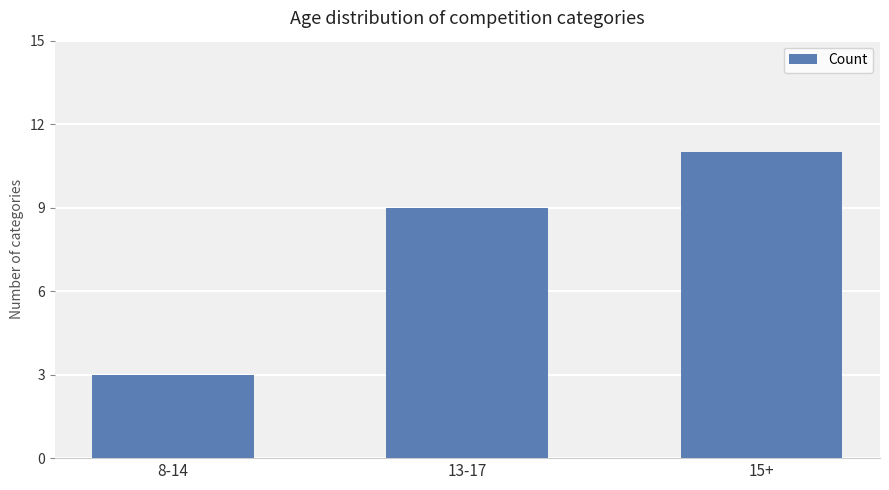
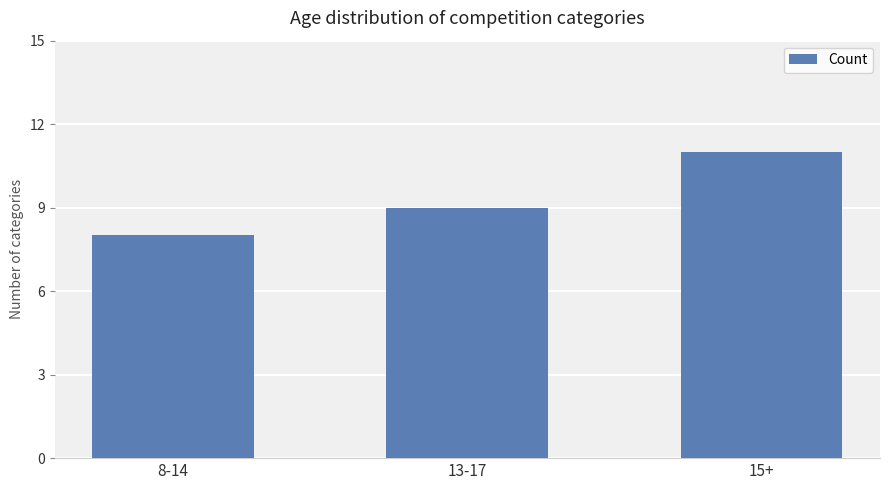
  {
-   "8-14": 3,
+   "8-14": 8,
    "13-17": 9,
    "15+": 11
  }
